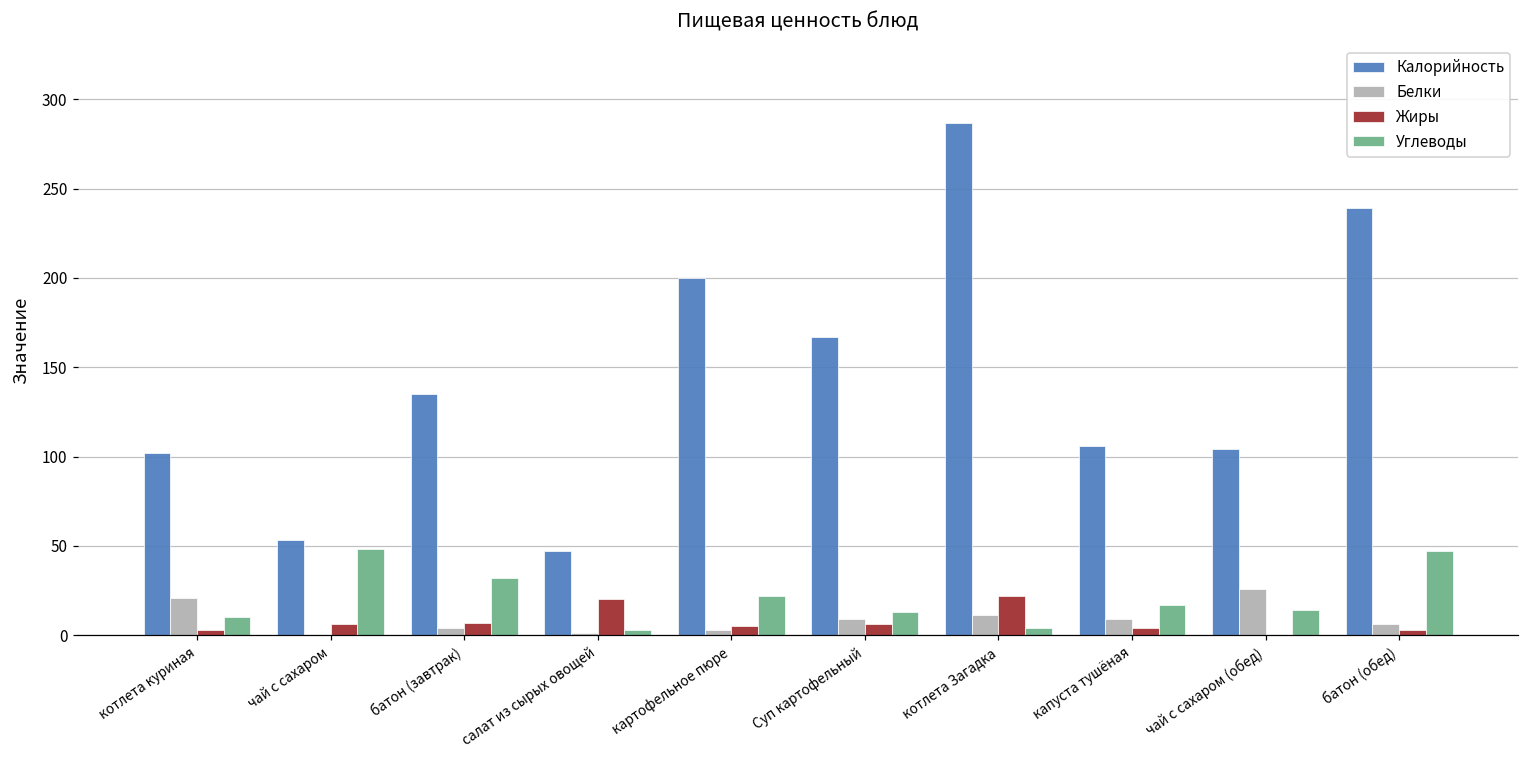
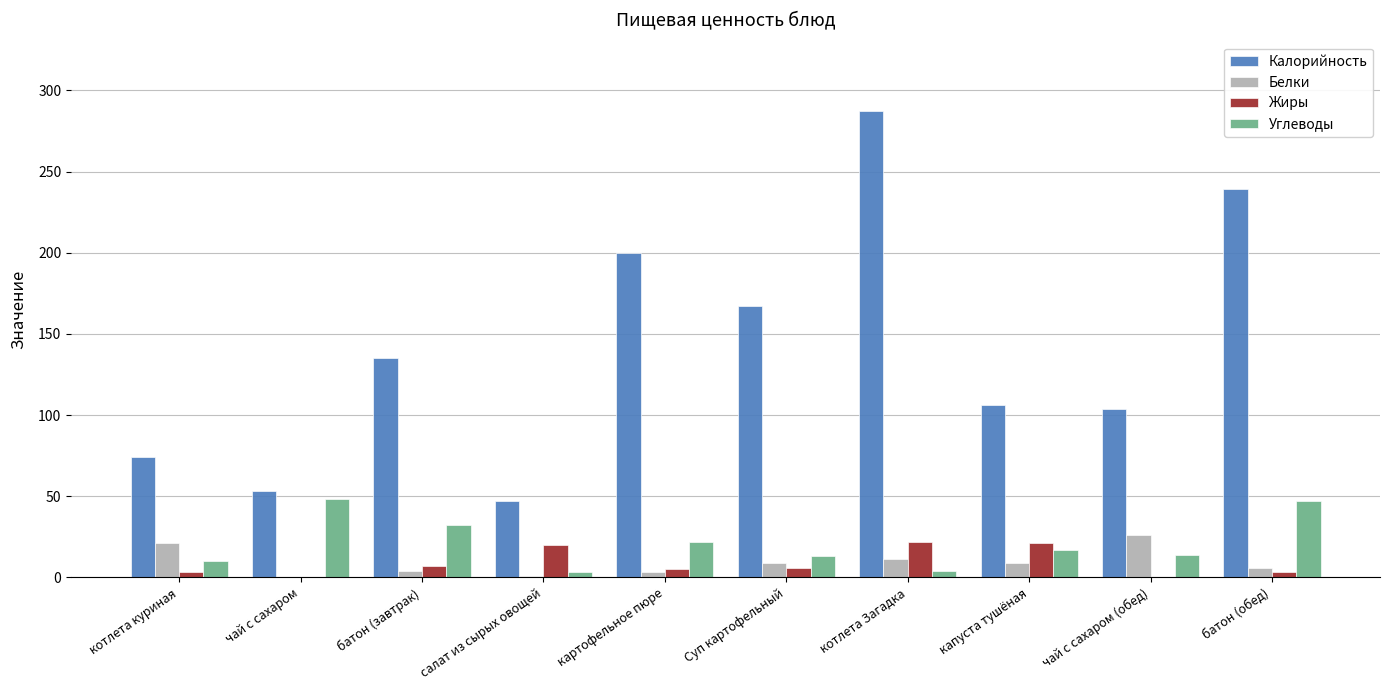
  {
    "Калорийность": {
-     "котлета куриная": 102,
+     "котлета куриная": 74,
      "чай с сахаром": 53,
      "батон (завтрак)": 135,
      "салат из сырых овощей": 47,
      "картофельное пюре": 200,
      "Суп картофельный": 167,
      "котлета Загадка": 287,
      "капуста тушёная": 106,
      "чай с сахаром (обед)": 104,
      "батон (обед)": 239
    },
    "Белки": {
      "котлета куриная": 21,
      "чай с сахаром": 0,
      "батон (завтрак)": 4,
      "картофельное пюре": 3,
      "Суп картофельный": 9,
      "котлета Загадка": 11,
      "капуста тушёная": 9,
      "чай с сахаром (обед)": 26,
      "батон (обед)": 6
    },
    "Жиры": {
      "котлета куриная": 3,
-     "чай с сахаром": 6,
+     "чай с сахаром": 0,
      "батон (завтрак)": 7,
      "салат из сырых овощей": 20,
      "картофельное пюре": 5,
      "Суп картофельный": 6,
      "котлета Загадка": 22,
-     "капуста тушёная": 4,
+     "капуста тушёная": 21,
      "чай с сахаром (обед)": 0,
      "батон (обед)": 3
    },
    "Углеводы": {
      "котлета куриная": 10,
      "чай с сахаром": 48,
      "батон (завтрак)": 32,
      "салат из сырых овощей": 3,
      "картофельное пюре": 22,
      "Суп картофельный": 13,
      "котлета Загадка": 4,
      "капуста тушёная": 17,
      "чай с сахаром (обед)": 14,
      "батон (обед)": 47
    }
  }
